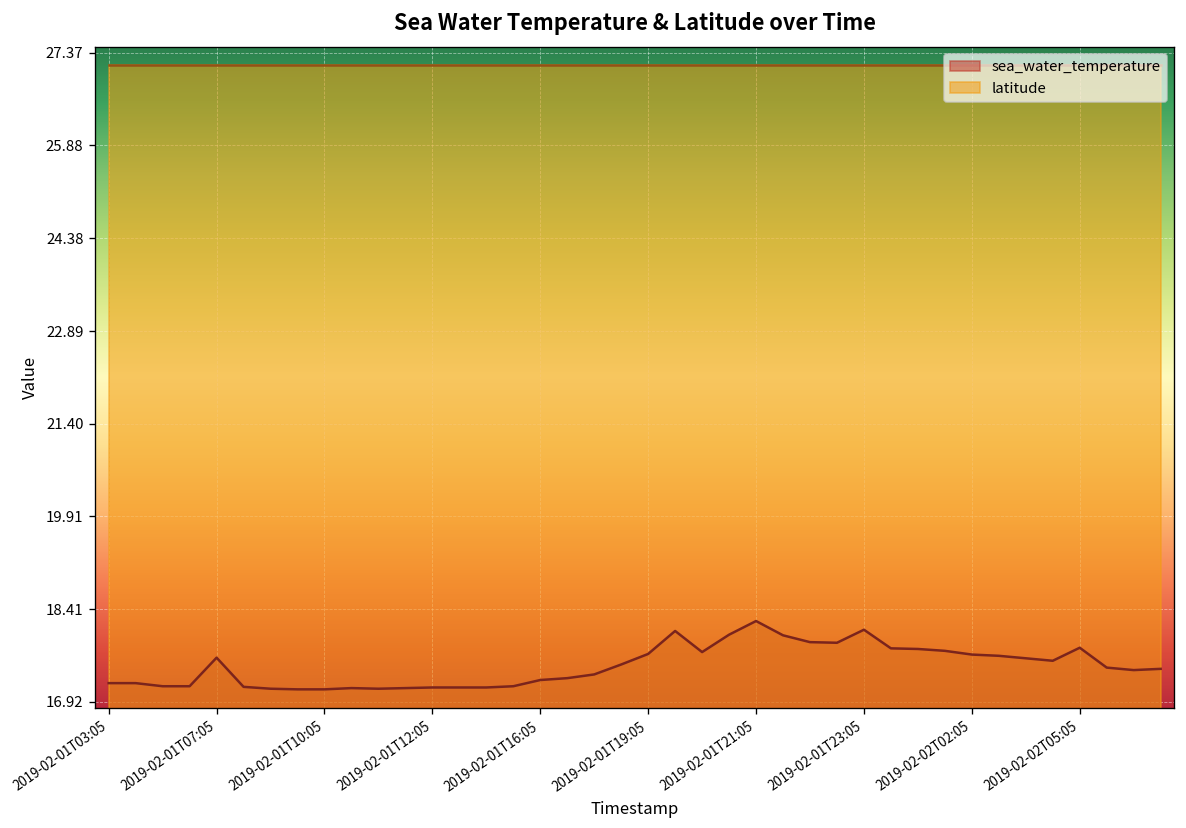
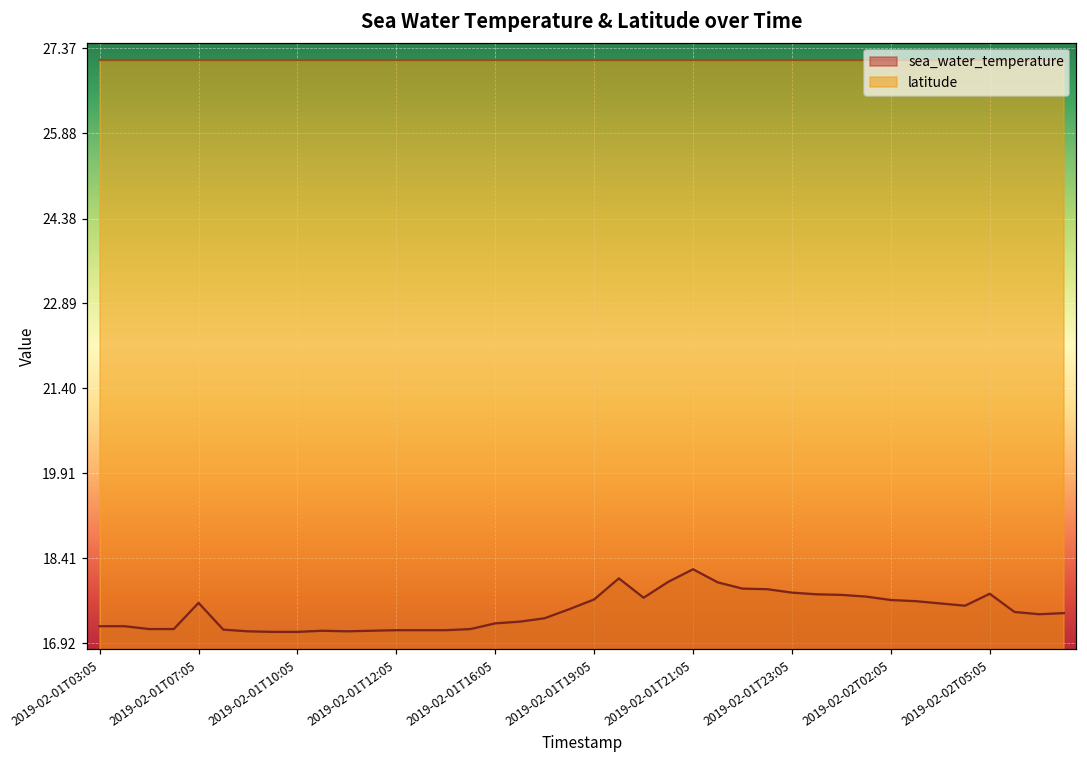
  {
    "sea_water_temperature": {
      "2019-02-01T03:05": 17.2,
      "2019-02-01T07:05": 17.6,
      "2019-02-01T10:05": 17.1,
      "2019-02-01T12:05": 17.2,
      "2019-02-01T16:05": 17.3,
      "2019-02-01T19:05": 17.7,
      "2019-02-01T21:05": 18.2,
-     "2019-02-01T23:05": 18.1,
+     "2019-02-01T23:05": 17.8,
      "2019-02-02T02:05": 17.7,
      "2019-02-02T05:05": 17.8
    },
    "latitude": {
      "2019-02-01T03:05": 27.2,
      "2019-02-01T07:05": 27.2,
      "2019-02-01T10:05": 27.2,
      "2019-02-01T12:05": 27.2,
      "2019-02-01T16:05": 27.2,
      "2019-02-01T19:05": 27.2,
      "2019-02-01T21:05": 27.2,
      "2019-02-01T23:05": 27.2
    }
  }
